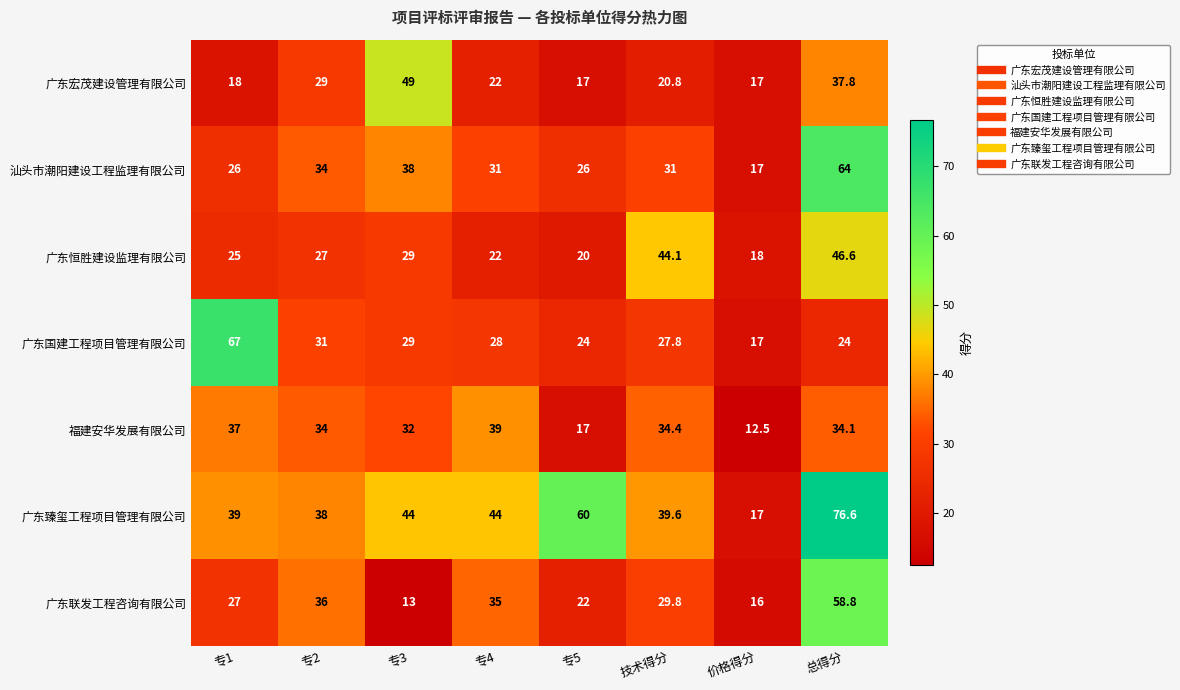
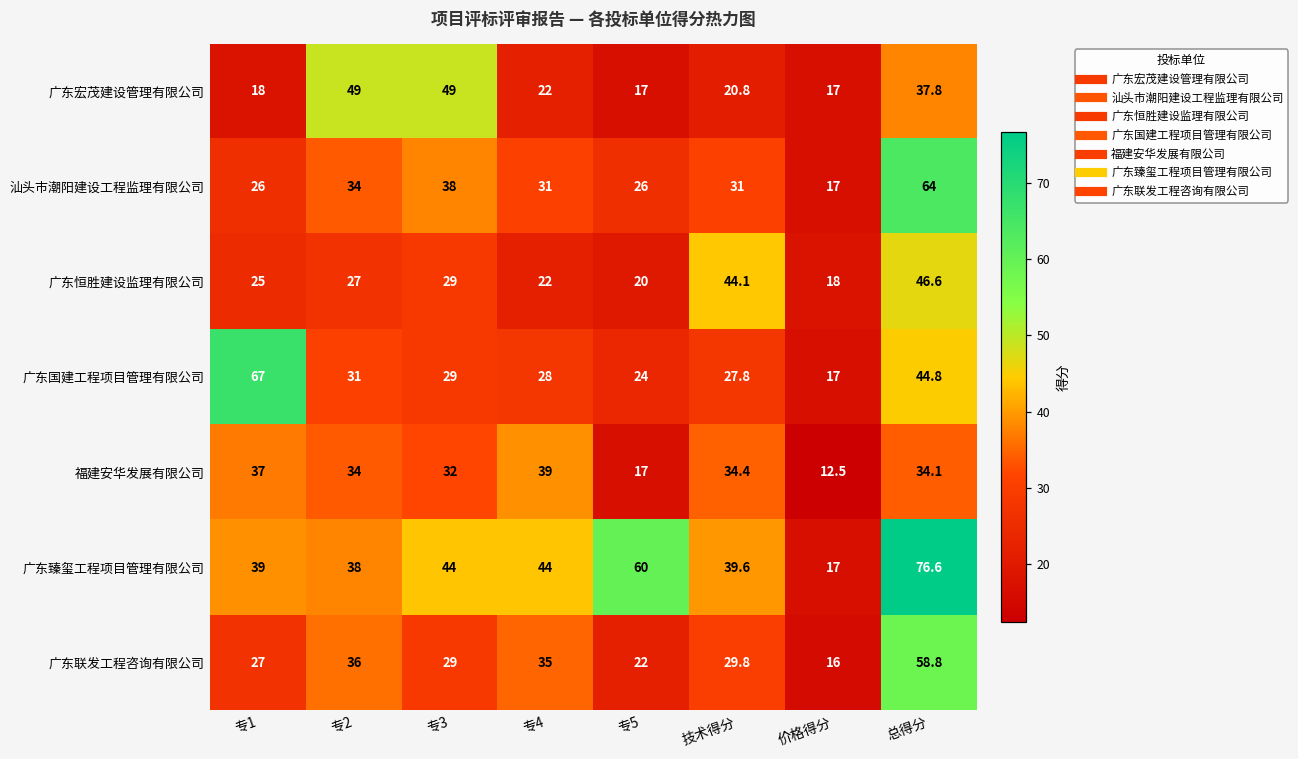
  {
    "广东宏茂建设管理有限公司": {
      "专1": 18,
-     "专2": 29,
+     "专2": 49,
      "专3": 49,
      "专4": 22,
      "专5": 17,
      "技术得分": 20.8,
      "价格得分": 17,
      "总得分": 37.8
    },
    "汕头市潮阳建设工程监理有限公司": {
      "专1": 26,
      "专2": 34,
      "专3": 38,
      "专4": 31,
      "专5": 26,
      "技术得分": 31,
      "价格得分": 17,
      "总得分": 64
    },
    "广东恒胜建设监理有限公司": {
      "专1": 25,
      "专2": 27,
      "专3": 29,
      "专4": 22,
      "专5": 20,
      "技术得分": 44.1,
      "价格得分": 18,
      "总得分": 46.6
    },
    "广东国建工程项目管理有限公司": {
      "专1": 67,
      "专2": 31,
      "专3": 29,
      "专4": 28,
      "专5": 24,
      "技术得分": 27.8,
      "价格得分": 17,
-     "总得分": 24
+     "总得分": 44.8
    },
    "福建安华发展有限公司": {
      "专1": 37,
      "专2": 34,
      "专3": 32,
      "专4": 39,
      "专5": 17,
      "技术得分": 34.4,
      "价格得分": 12.5,
      "总得分": 34.1
    },
    "广东臻玺工程项目管理有限公司": {
      "专1": 39,
      "专2": 38,
      "专3": 44,
      "专4": 44,
      "专5": 60,
      "技术得分": 39.6,
      "价格得分": 17,
      "总得分": 76.6
    },
    "广东联发工程咨询有限公司": {
      "专1": 27,
      "专2": 36,
-     "专3": 13,
+     "专3": 29,
      "专4": 35,
      "专5": 22,
      "技术得分": 29.8,
      "价格得分": 16,
      "总得分": 58.8
    }
  }
